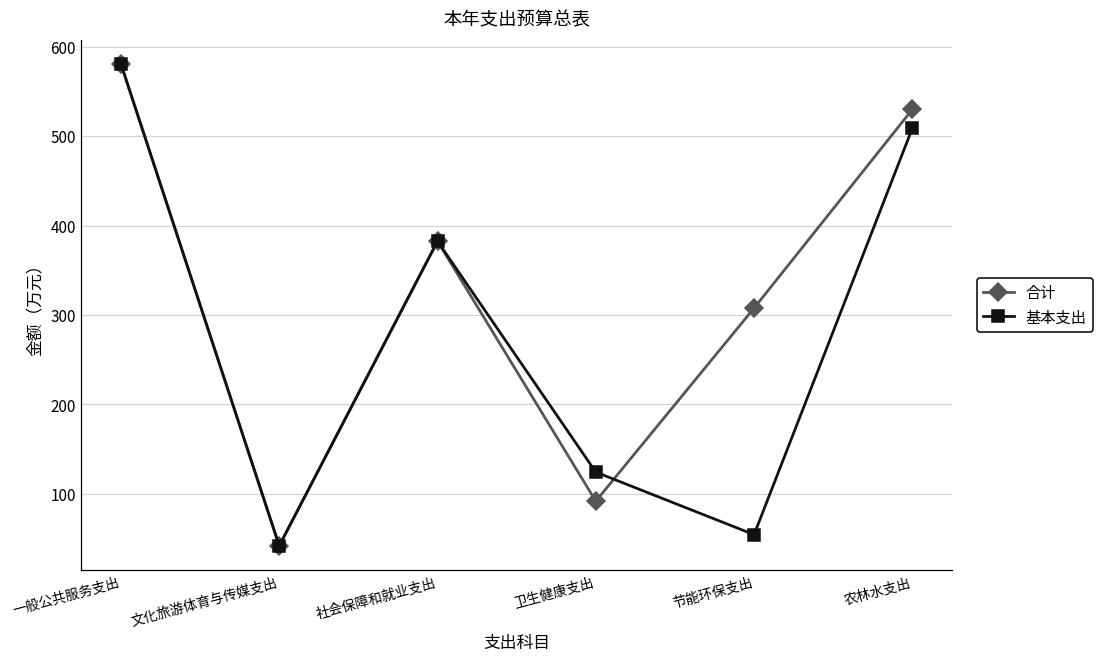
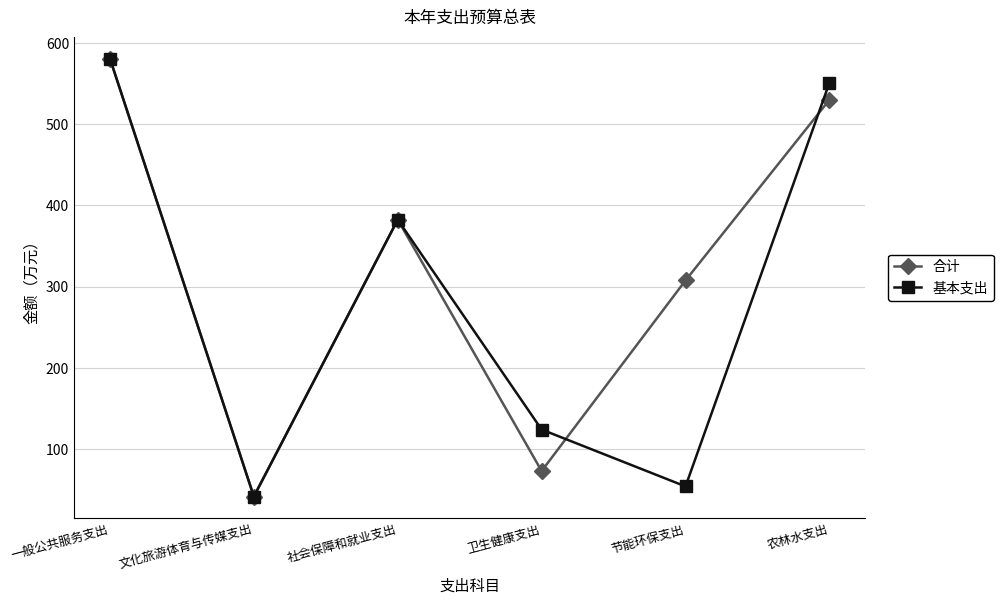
  {
    "合计": {
-     "卫生健康支出": 90,
+     "卫生健康支出": 70,
      "节能环保支出": 310,
      "农林水支出": 530
    },
    "基本支出": {
      "卫生健康支出": 120,
      "节能环保支出": 50,
-     "农林水支出": 510
+     "农林水支出": 550
    }
  }
